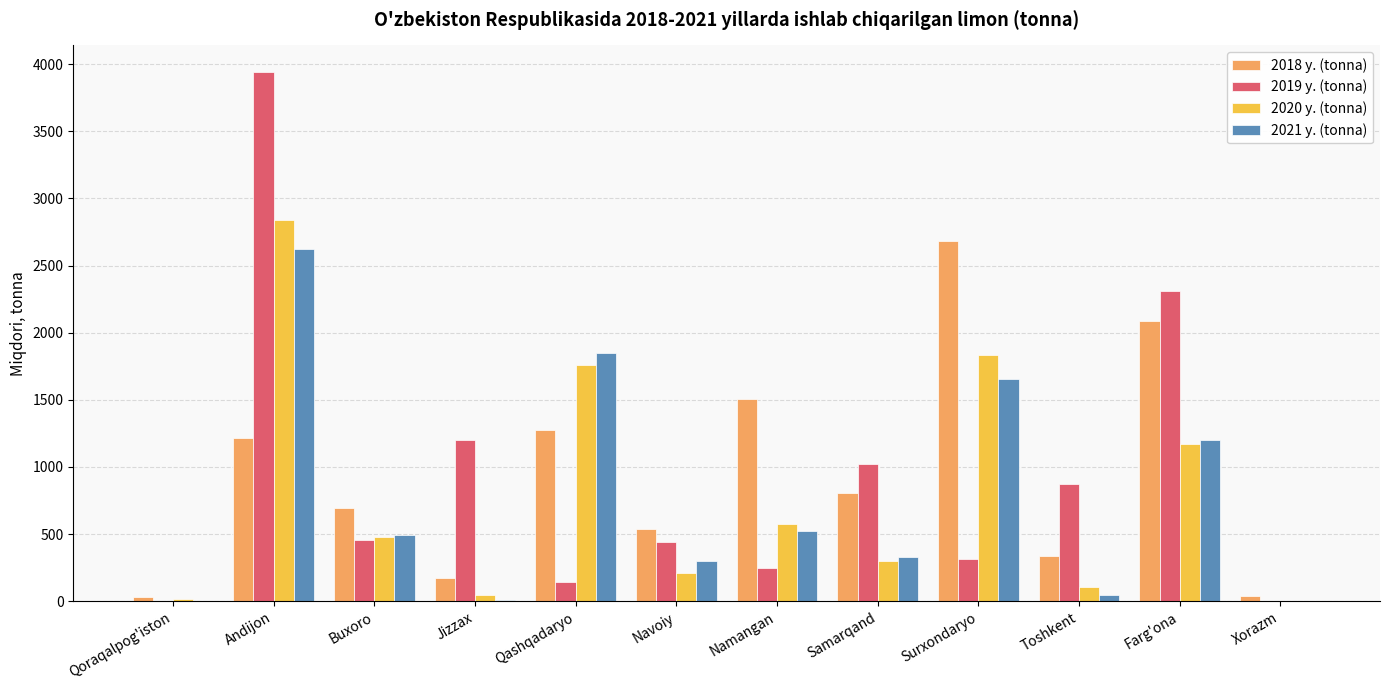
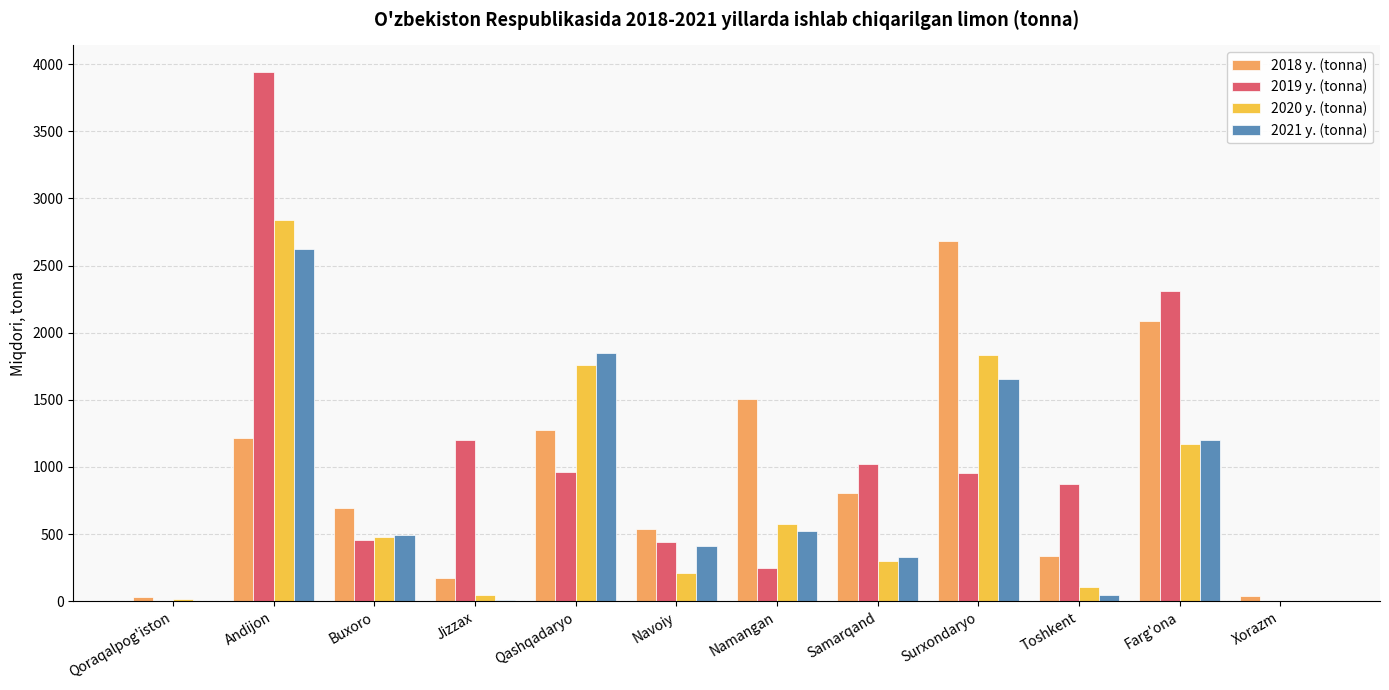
  {
    "2019 y. (tonna)": {
      "Qoraqalpog'iston": 0,
      "Andijon": 3940,
      "Buxoro": 460,
      "Jizzax": 1200,
-     "Qashqadaryo": 150,
+     "Qashqadaryo": 960,
      "Navoiy": 440,
      "Namangan": 250,
      "Samarqand": 1020,
-     "Surxondaryo": 310,
+     "Surxondaryo": 960,
      "Toshkent": 870,
      "Farg'ona": 2310,
      "Xorazm": 0
    },
    "2021 y. (tonna)": {
      "Andijon": 2620,
      "Buxoro": 500,
      "Qashqadaryo": 1850,
-     "Navoiy": 300,
+     "Navoiy": 410,
      "Namangan": 530,
      "Samarqand": 330,
      "Surxondaryo": 1660,
      "Toshkent": 50,
      "Farg'ona": 1200
    }
  }
